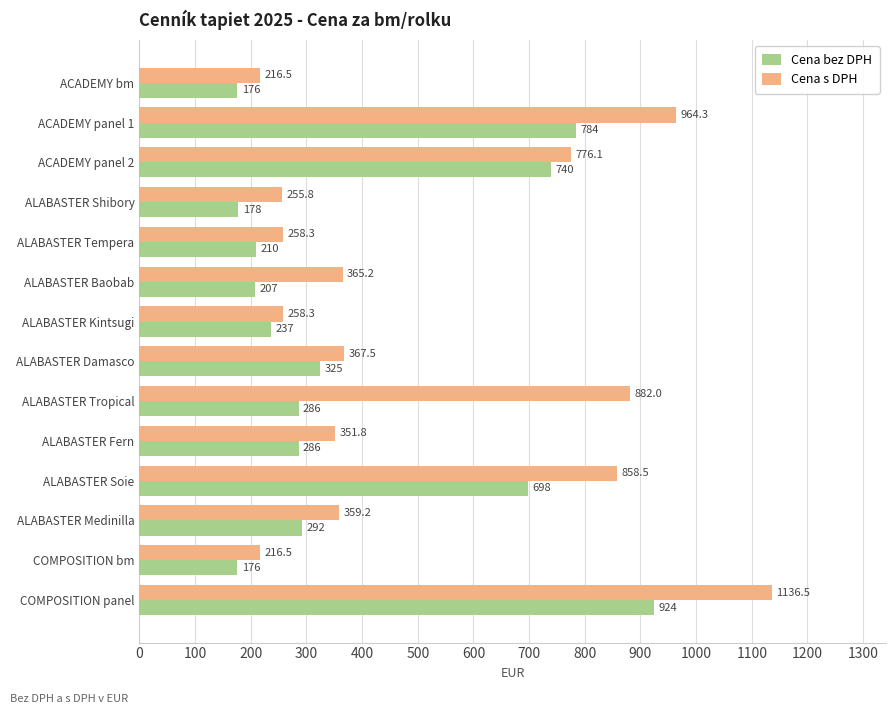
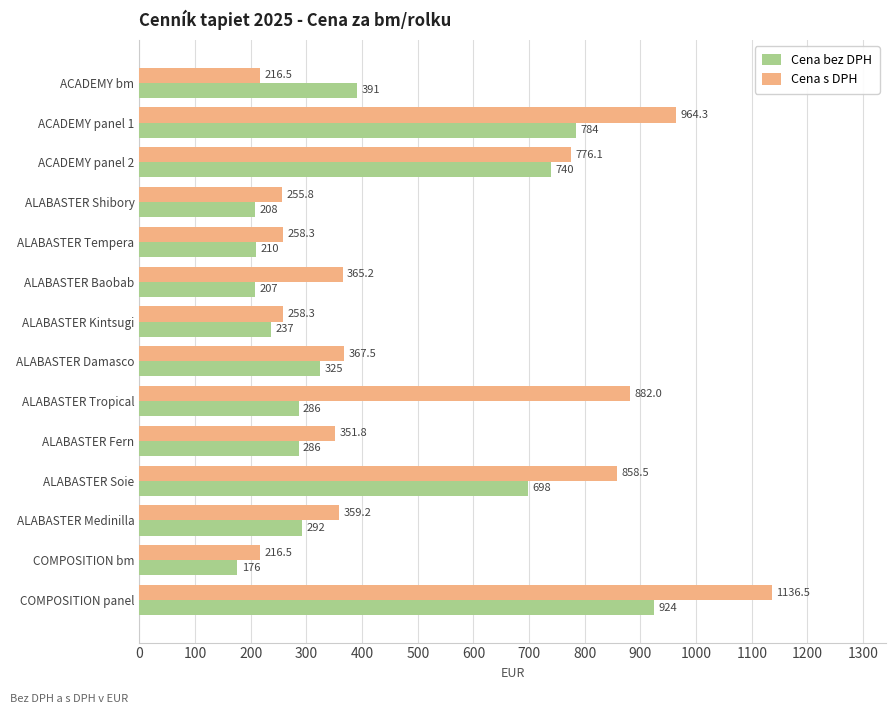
  {
    "Cena bez DPH": {
-     "ACADEMY bm": 176,
+     "ACADEMY bm": 391,
      "ACADEMY panel 1": 784,
      "ACADEMY panel 2": 740,
-     "ALABASTER Shibory": 178,
+     "ALABASTER Shibory": 208,
      "ALABASTER Tempera": 210,
      "ALABASTER Baobab": 207,
      "ALABASTER Kintsugi": 237,
      "ALABASTER Damasco": 325,
      "ALABASTER Tropical": 286,
      "ALABASTER Fern": 286,
      "ALABASTER Soie": 698,
      "ALABASTER Medinilla": 292,
      "COMPOSITION bm": 176,
      "COMPOSITION panel": 924
    },
    "Cena s DPH": {
      "ACADEMY bm": 216.5,
      "ACADEMY panel 1": 964.3,
      "ACADEMY panel 2": 776.1,
      "ALABASTER Shibory": 255.8,
      "ALABASTER Tempera": 258.3,
      "ALABASTER Baobab": 365.2,
      "ALABASTER Kintsugi": 258.3,
      "ALABASTER Damasco": 367.5,
      "ALABASTER Tropical": 882.0,
      "ALABASTER Fern": 351.8,
      "ALABASTER Soie": 858.5,
      "ALABASTER Medinilla": 359.2,
      "COMPOSITION bm": 216.5,
      "COMPOSITION panel": 1136.5
    }
  }
